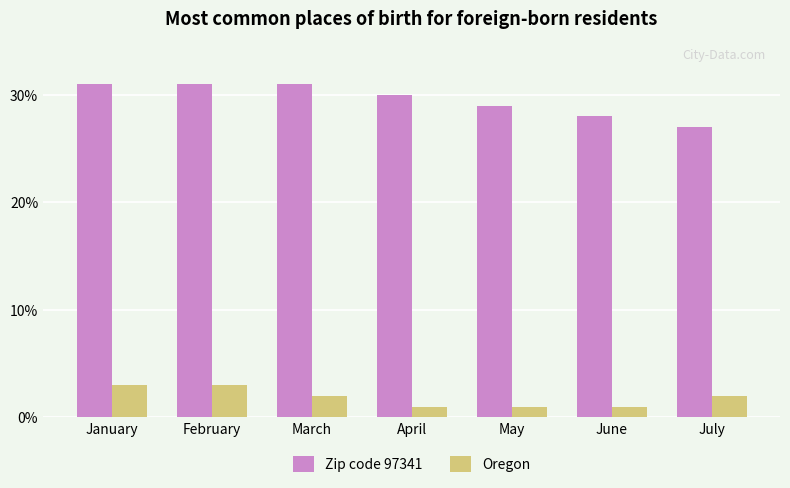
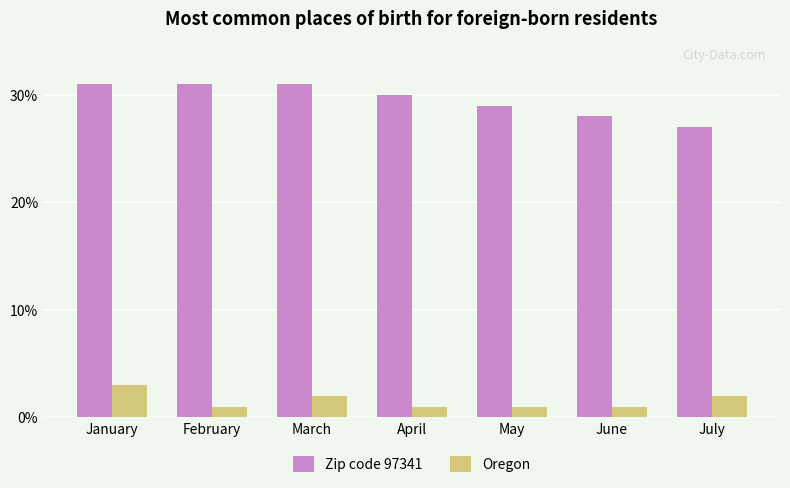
  {
    "Zip code 97341": {
      "January": "31%",
      "February": "31%",
      "March": "31%",
      "April": "30%",
      "May": "29%",
      "June": "28%",
      "July": "27%"
    },
    "Oregon": {
      "January": "3%",
-     "February": "3%",
+     "February": "1%",
      "March": "2%",
      "April": "1%",
      "May": "1%",
      "June": "1%",
      "July": "2%"
    }
  }
